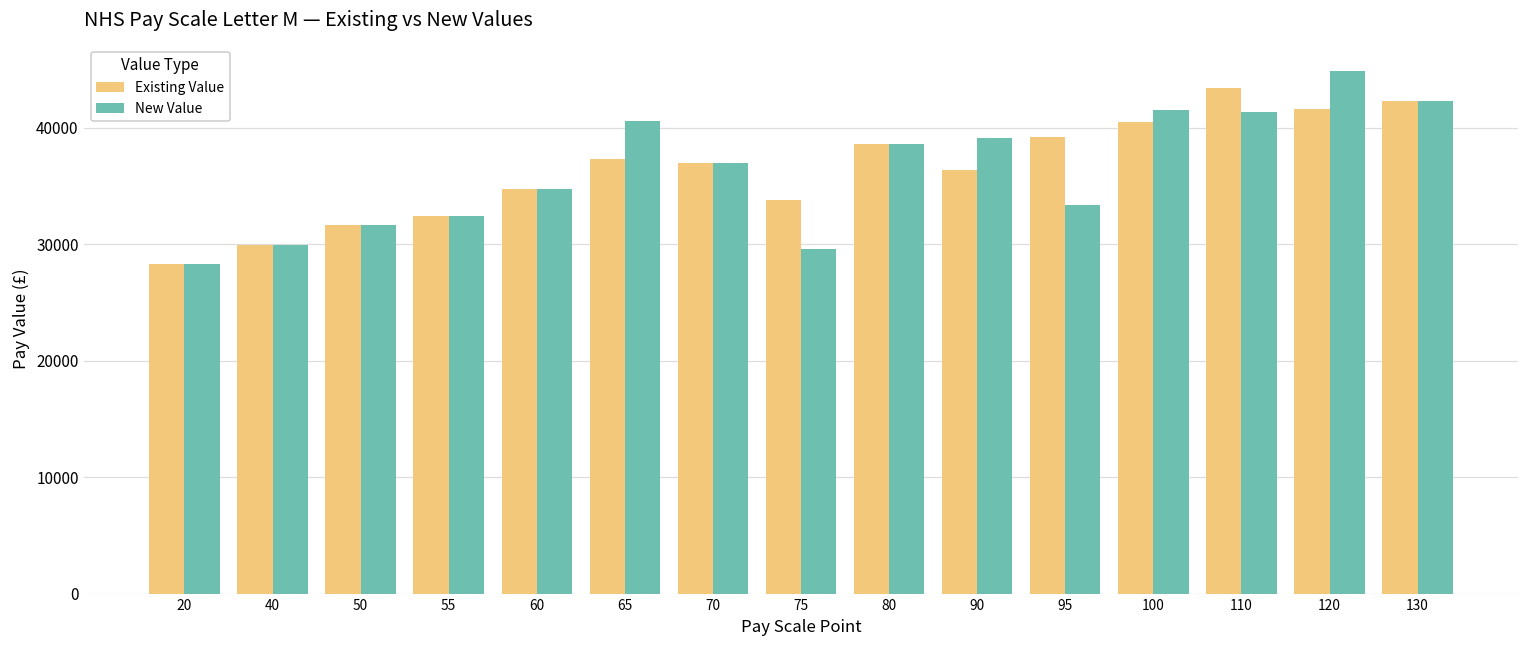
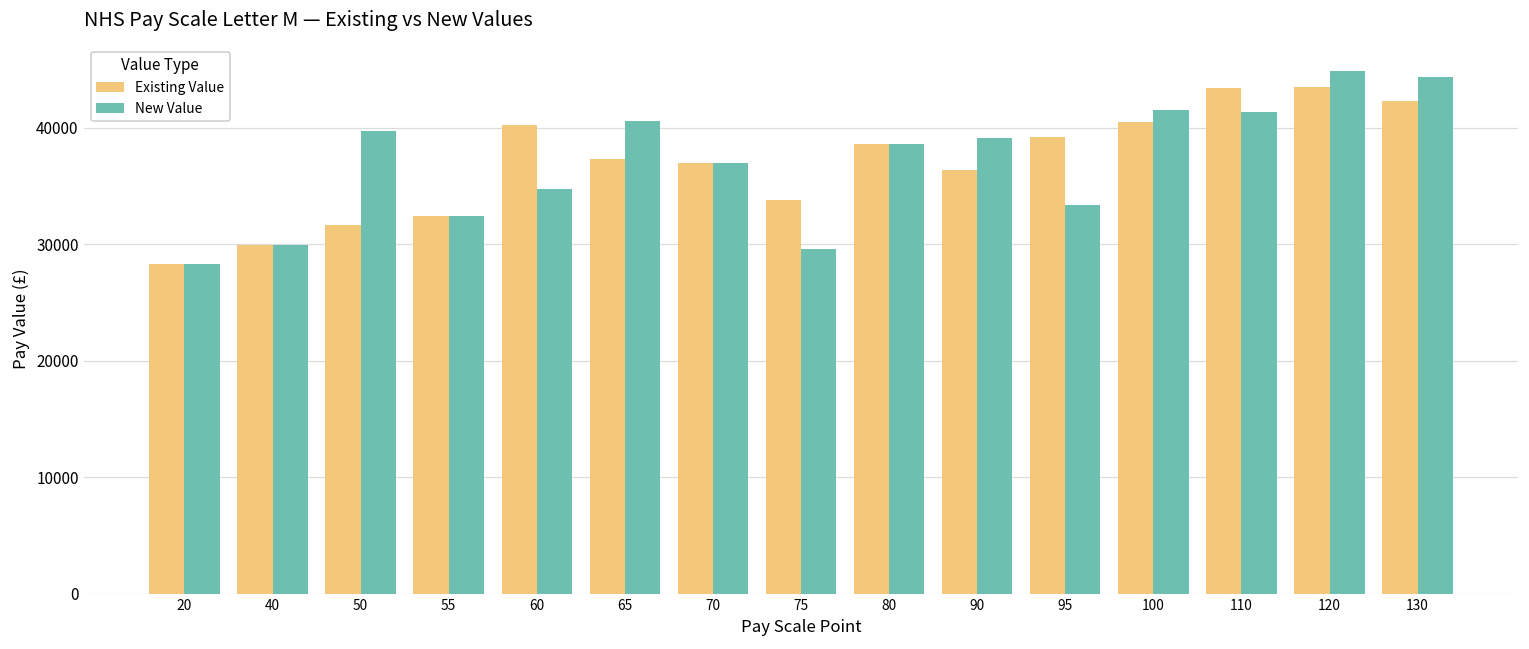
  {
    "Existing Value": {
      "20": 28300,
      "40": 30000,
      "50": 31600,
      "55": 32400,
-     "60": 34800,
+     "60": 40200,
      "65": 37300,
      "70": 37000,
      "75": 33800,
      "80": 38600,
      "90": 36400,
      "95": 39300,
      "100": 40500,
      "110": 43500,
-     "120": 41600,
+     "120": 43500,
      "130": 42300
    },
    "New Value": {
      "20": 28300,
      "40": 30000,
-     "50": 31600,
+     "50": 39700,
      "55": 32400,
      "60": 34800,
      "65": 40600,
      "70": 37000,
      "75": 29600,
      "80": 38600,
      "90": 39200,
      "95": 33400,
      "100": 41600,
      "110": 41300,
      "120": 44900,
-     "130": 42300
+     "130": 44400
    }
  }
